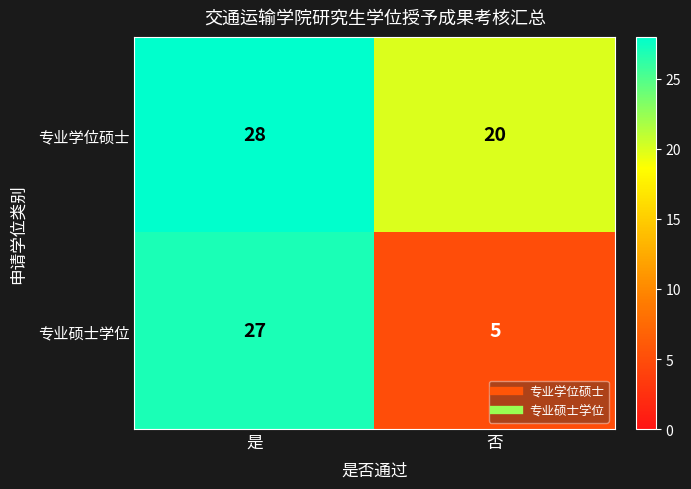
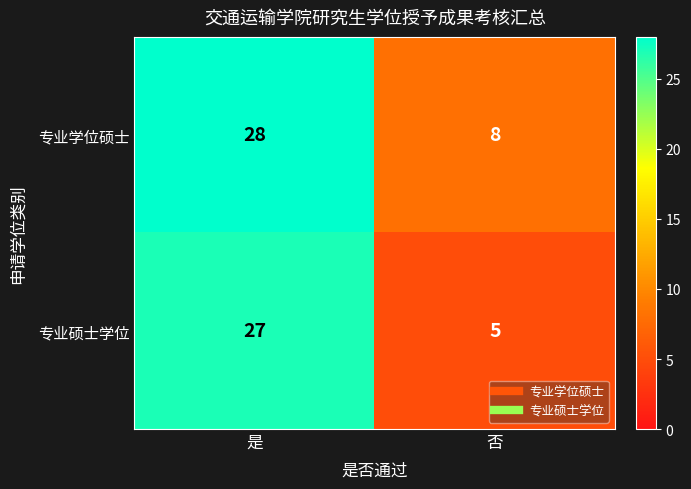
  {
    "专业学位硕士": {
      "是": 28,
-     "否": 20
+     "否": 8
    },
    "专业硕士学位": {
      "是": 27,
      "否": 5
    }
  }
